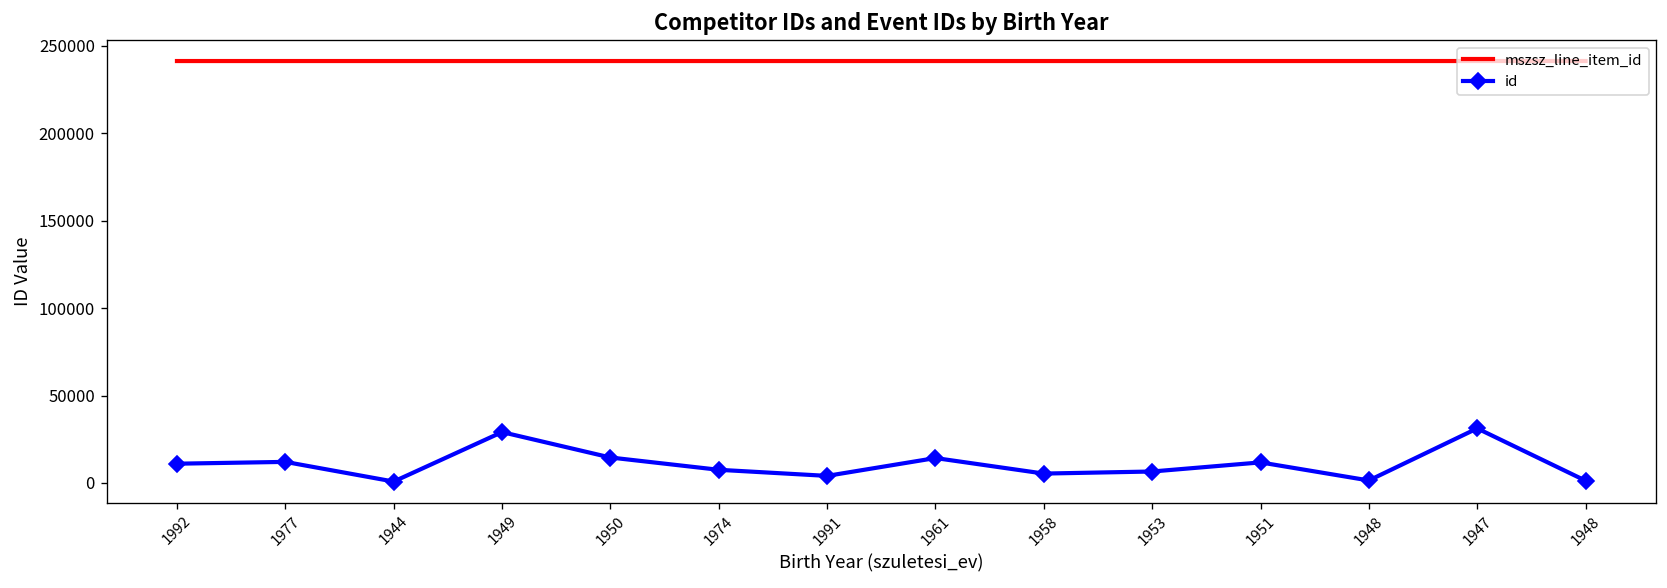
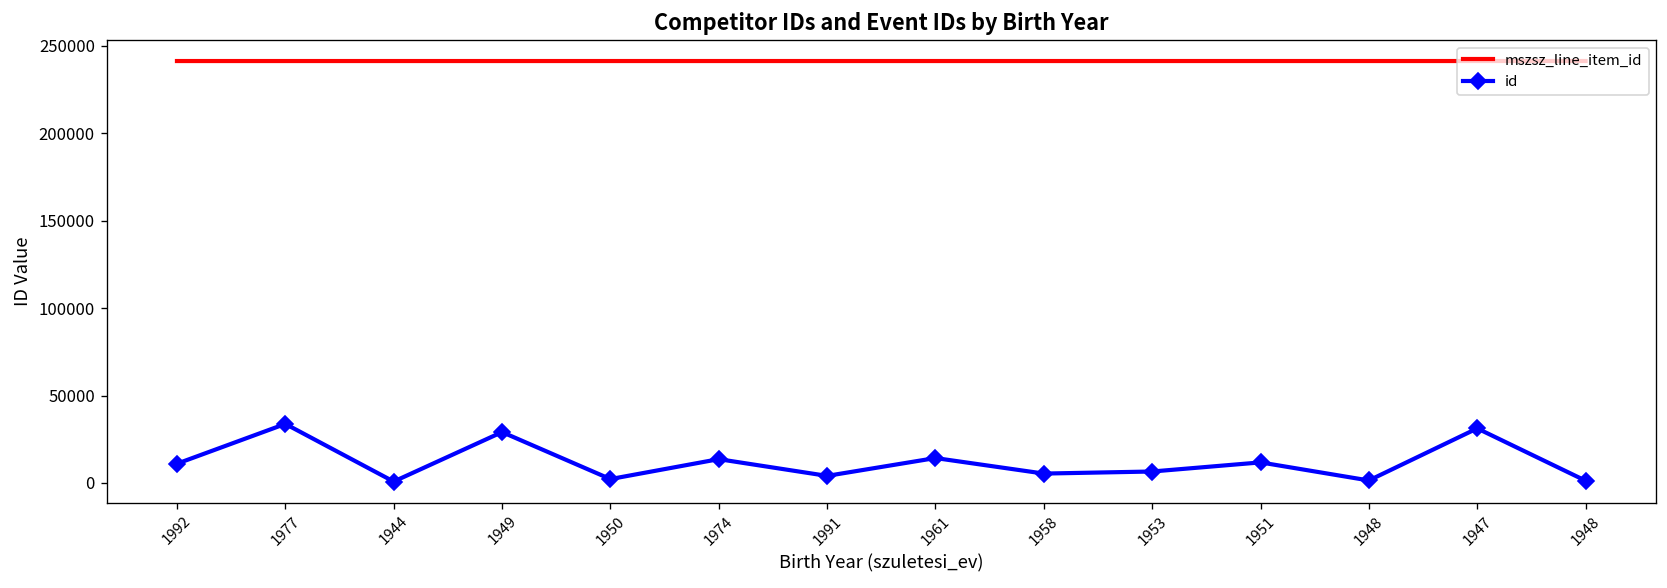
  {
    "mszsz_line_item_id": {
      "1992": 241000,
      "1977": 241000,
      "1944": 241000,
      "1949": 241000,
      "1950": 241000,
      "1974": 241000,
      "1991": 241000,
      "1961": 241000,
      "1958": 241000,
      "1953": 241000,
      "1951": 241000
    },
    "id": {
      "1992": 11000,
-     "1977": 12000,
+     "1977": 34000,
      "1944": 1000,
      "1949": 29000,
-     "1950": 15000,
-     "1974": 8000,
+     "1950": 2000,
+     "1974": 14000,
      "1991": 4000,
      "1961": 14000,
      "1958": 5000,
      "1953": 7000,
      "1951": 12000,
      "1947": 31000
    }
  }
